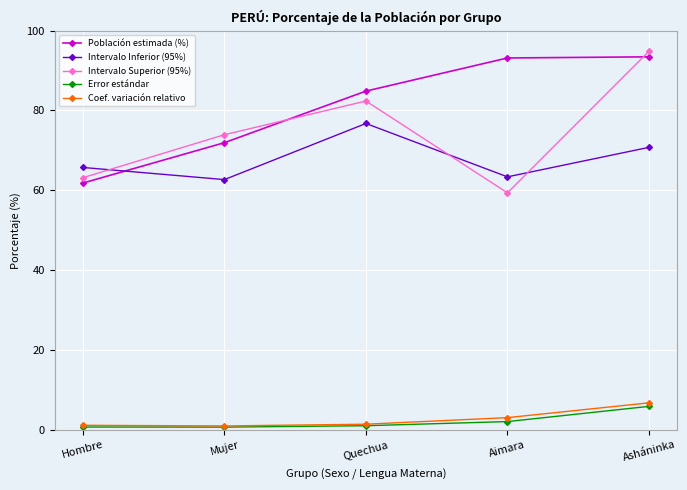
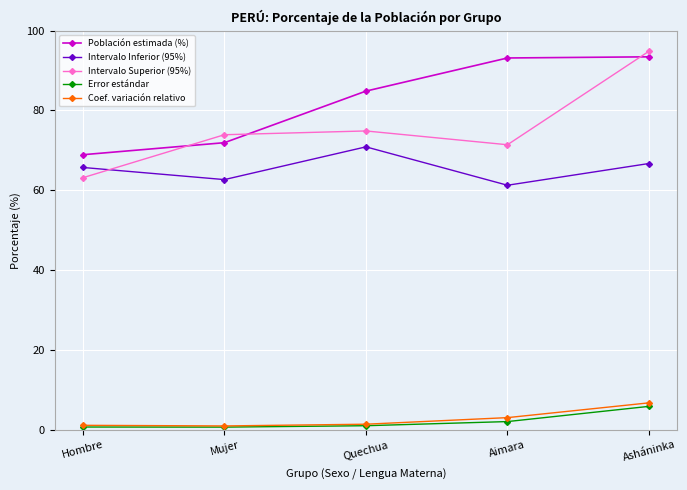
  {
    "Población estimada (%)": {
-     "Hombre": 62,
+     "Hombre": 69,
      "Mujer": 72,
      "Quechua": 85,
      "Aimara": 93,
      "Asháninka": 93
    },
    "Intervalo Inferior (95%)": {
      "Hombre": 66,
      "Mujer": 63,
-     "Quechua": 77,
-     "Aimara": 63,
-     "Asháninka": 71
+     "Quechua": 71,
+     "Aimara": 61,
+     "Asháninka": 67
    },
    "Intervalo Superior (95%)": {
      "Hombre": 63,
      "Mujer": 74,
-     "Quechua": 82,
-     "Aimara": 59,
+     "Quechua": 75,
+     "Aimara": 71,
      "Asháninka": 95
    },
    "Error estándar": {
      "Aimara": 2,
      "Asháninka": 6
    },
    "Coef. variación relativo": {
      "Aimara": 3,
      "Asháninka": 7
    }
  }
